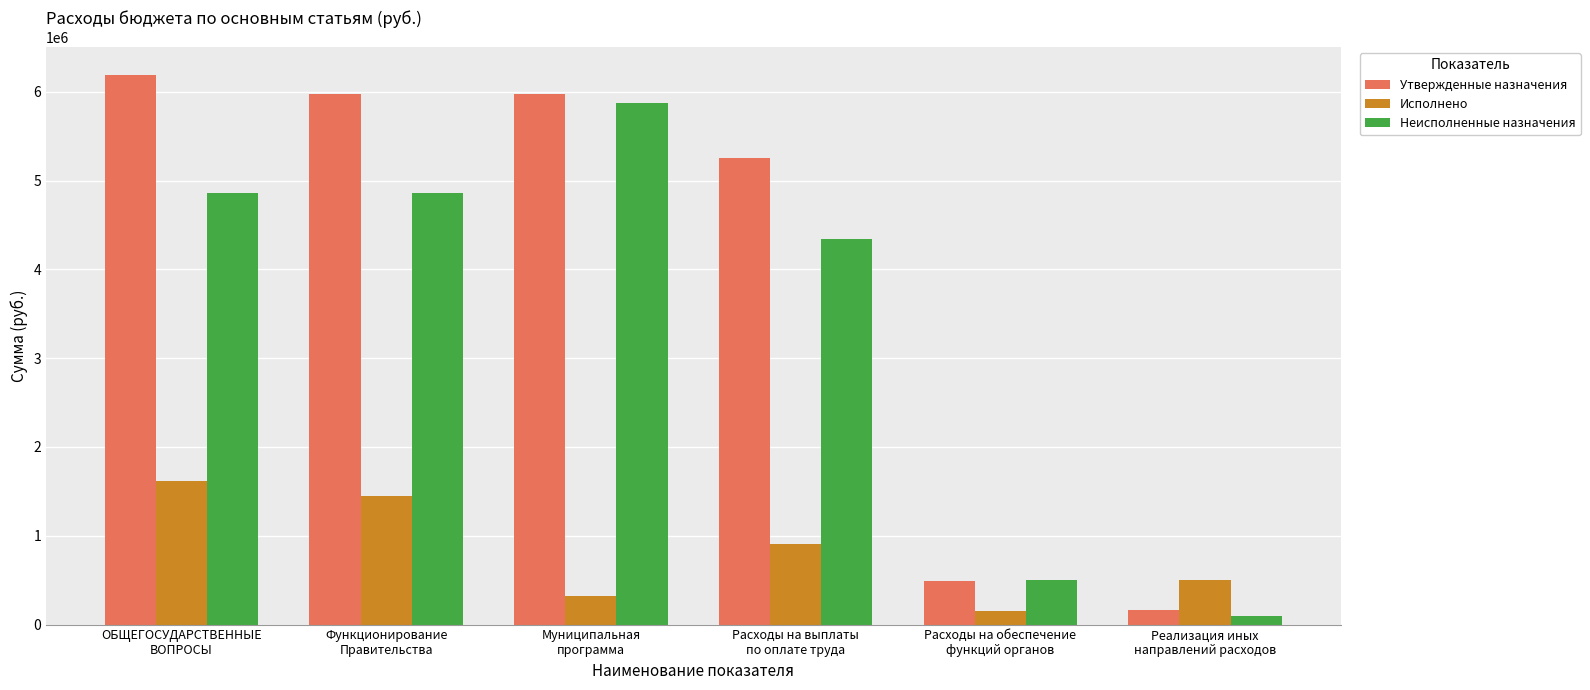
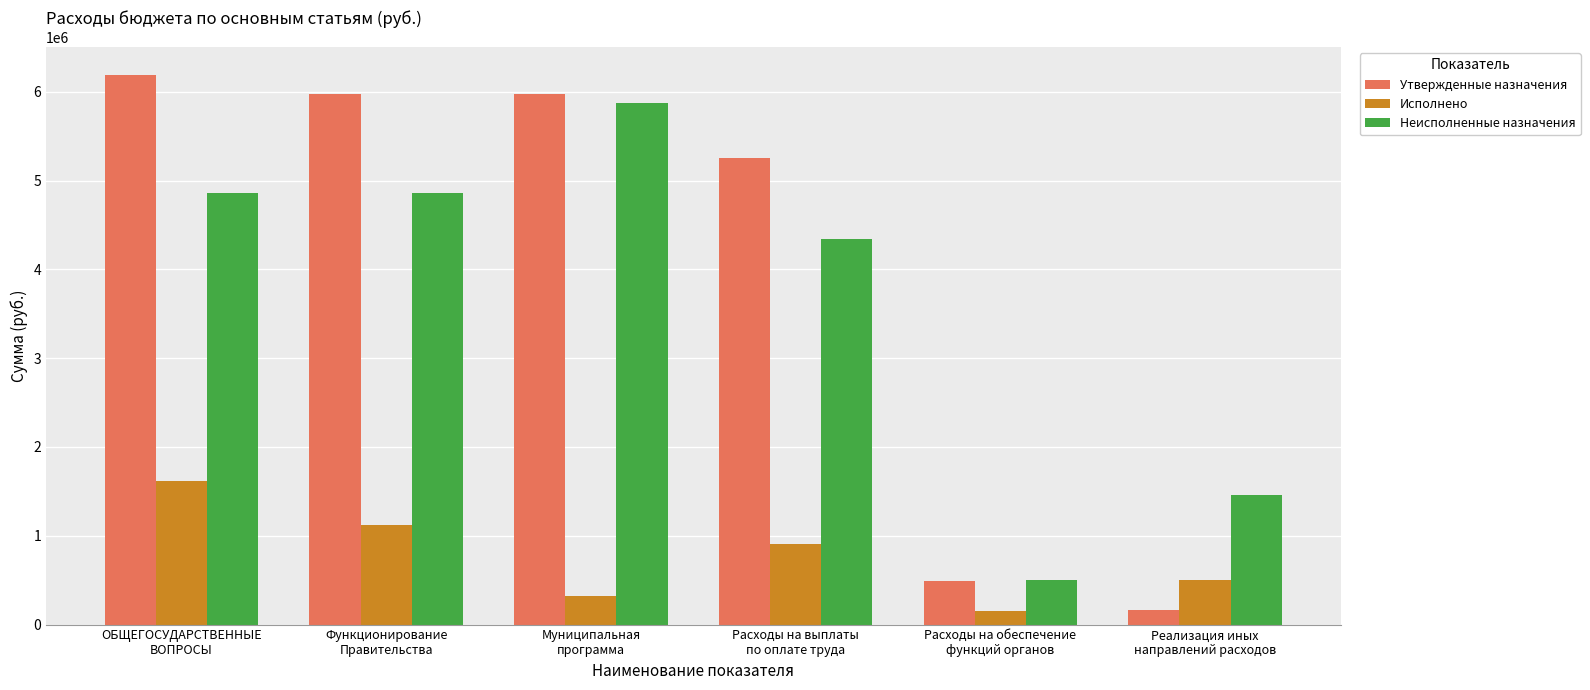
  {
    "Утвержденные назначения": {
      "ОБЩЕГОСУДАРСТВЕННЫЕ ВОПРОСЫ": 6200000,
      "Функционирование Правительства": 6000000,
      "Муниципальная программа": 6000000,
      "Расходы на выплаты по оплате труда": 5300000,
      "Расходы на обеспечение функций органов": 500000,
      "Реализация иных направлений расходов": 200000
    },
    "Исполнено": {
      "ОБЩЕГОСУДАРСТВЕННЫЕ ВОПРОСЫ": 1600000,
-     "Функционирование Правительства": 1400000,
+     "Функционирование Правительства": 1100000,
      "Муниципальная программа": 300000,
      "Расходы на выплаты по оплате труда": 900000,
      "Расходы на обеспечение функций органов": 100000,
      "Реализация иных направлений расходов": 500000
    },
    "Неисполненные назначения": {
      "ОБЩЕГОСУДАРСТВЕННЫЕ ВОПРОСЫ": 4900000,
      "Функционирование Правительства": 4900000,
      "Муниципальная программа": 5900000,
      "Расходы на выплаты по оплате труда": 4300000,
      "Расходы на обеспечение функций органов": 500000,
-     "Реализация иных направлений расходов": 100000
+     "Реализация иных направлений расходов": 1500000
    }
  }
